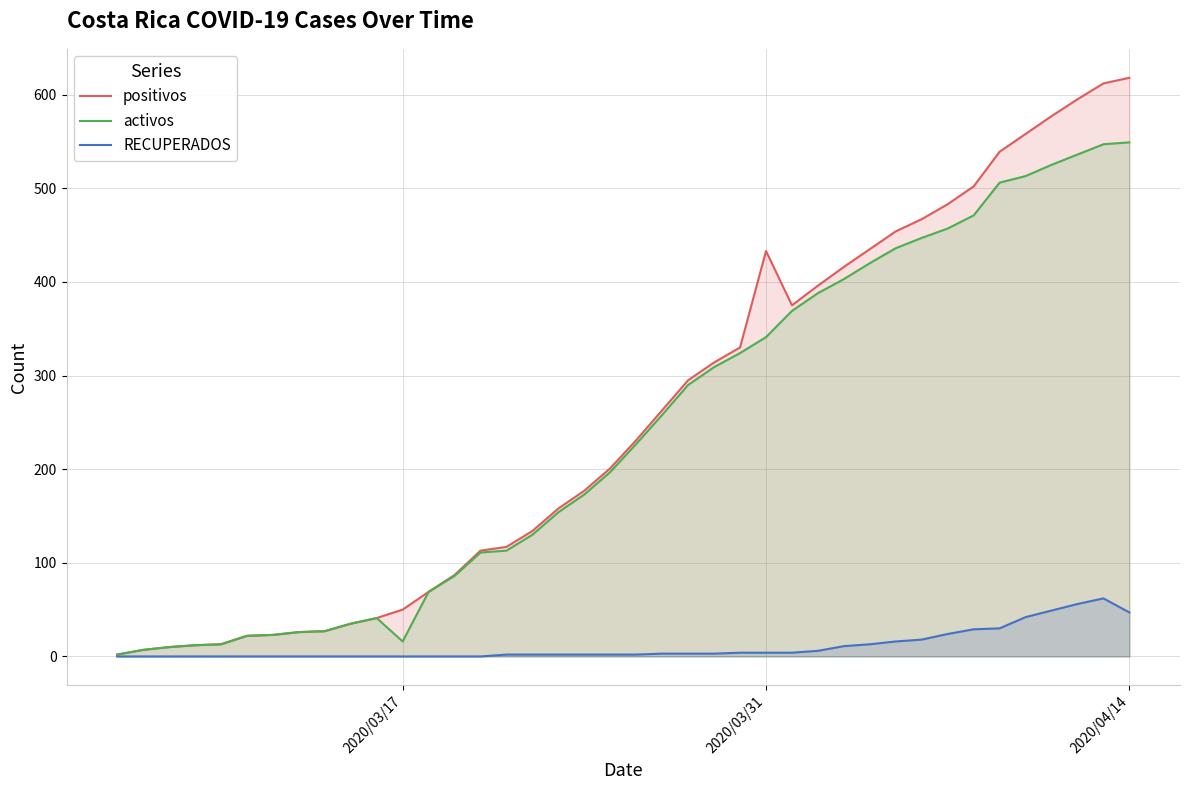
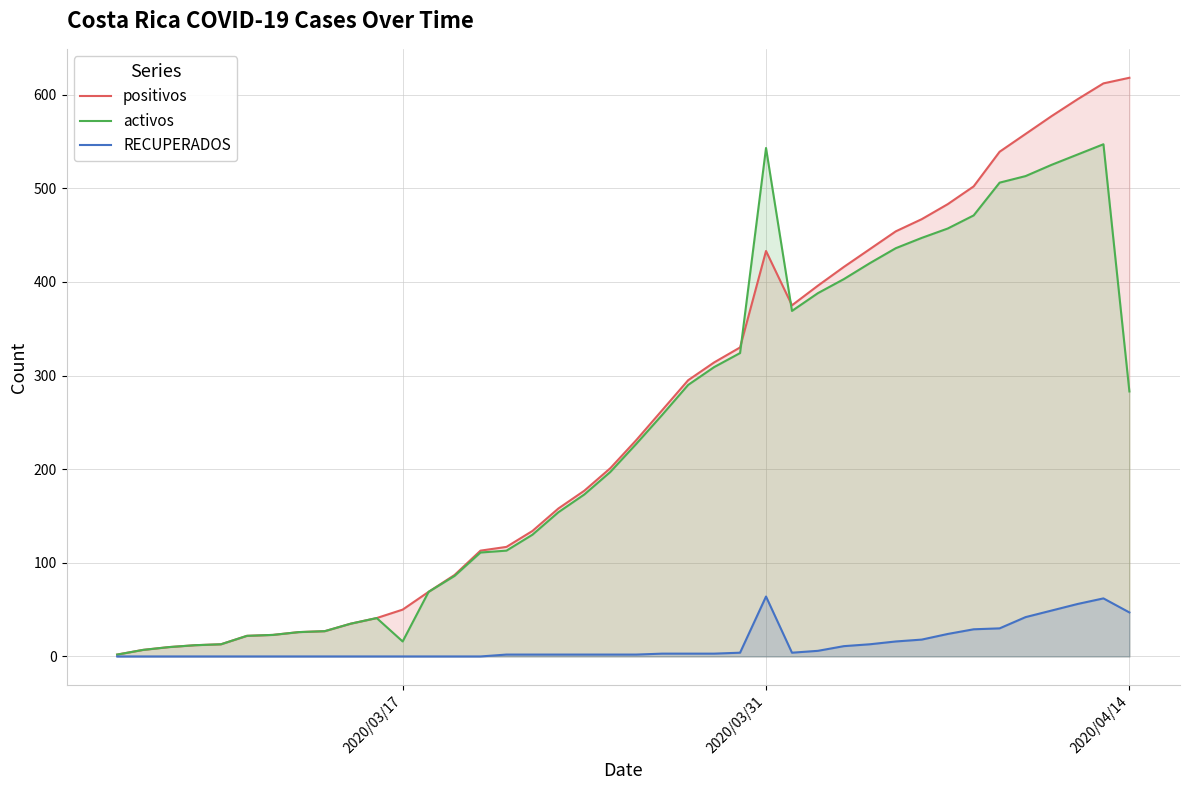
  {
    "positivos": {
      "2020/03/17": 50,
      "2020/03/31": 430,
      "2020/04/14": 620
    },
    "activos": {
      "2020/03/17": 20,
-     "2020/03/31": 340,
-     "2020/04/14": 550
+     "2020/03/31": 540,
+     "2020/04/14": 280
    },
    "RECUPERADOS": {
      "2020/03/17": 0,
-     "2020/03/31": 0,
+     "2020/03/31": 60,
      "2020/04/14": 50
    }
  }
